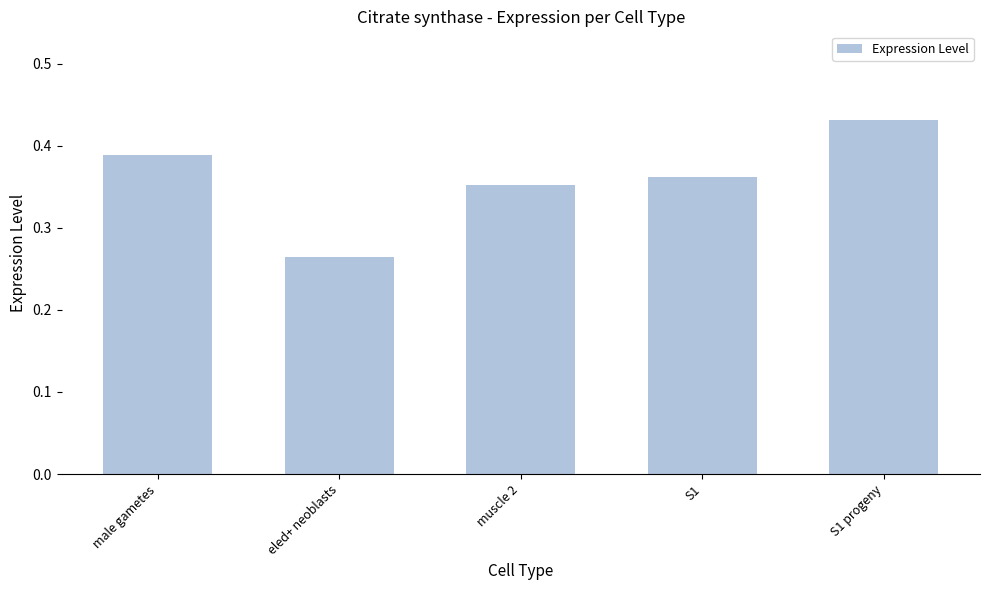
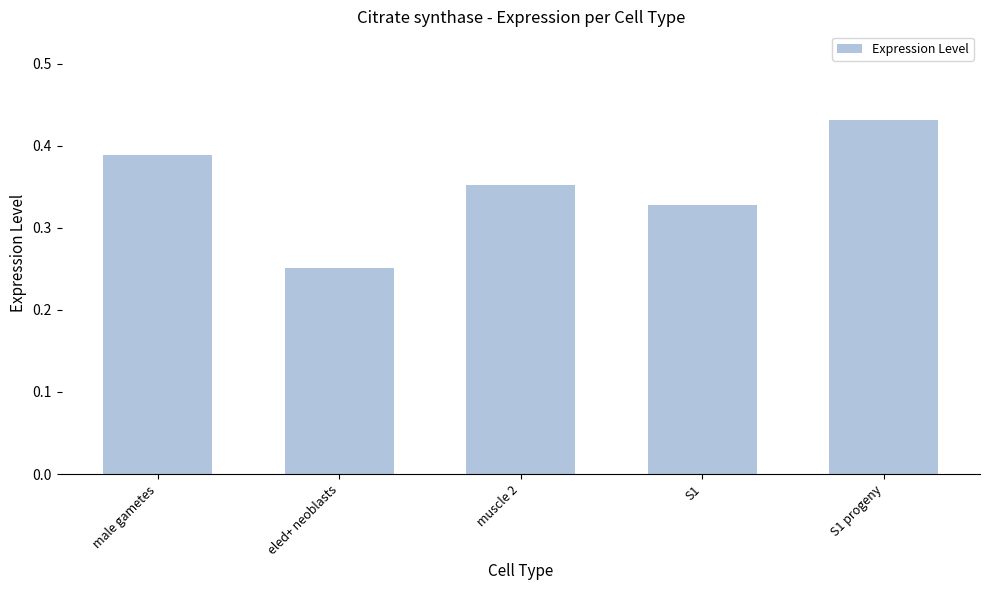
  {
    "male gametes": 0.39,
-   "eled+ neoblasts": 0.26,
+   "eled+ neoblasts": 0.25,
    "muscle 2": 0.35,
-   "S1": 0.36,
+   "S1": 0.33,
    "S1 progeny": 0.43
  }
